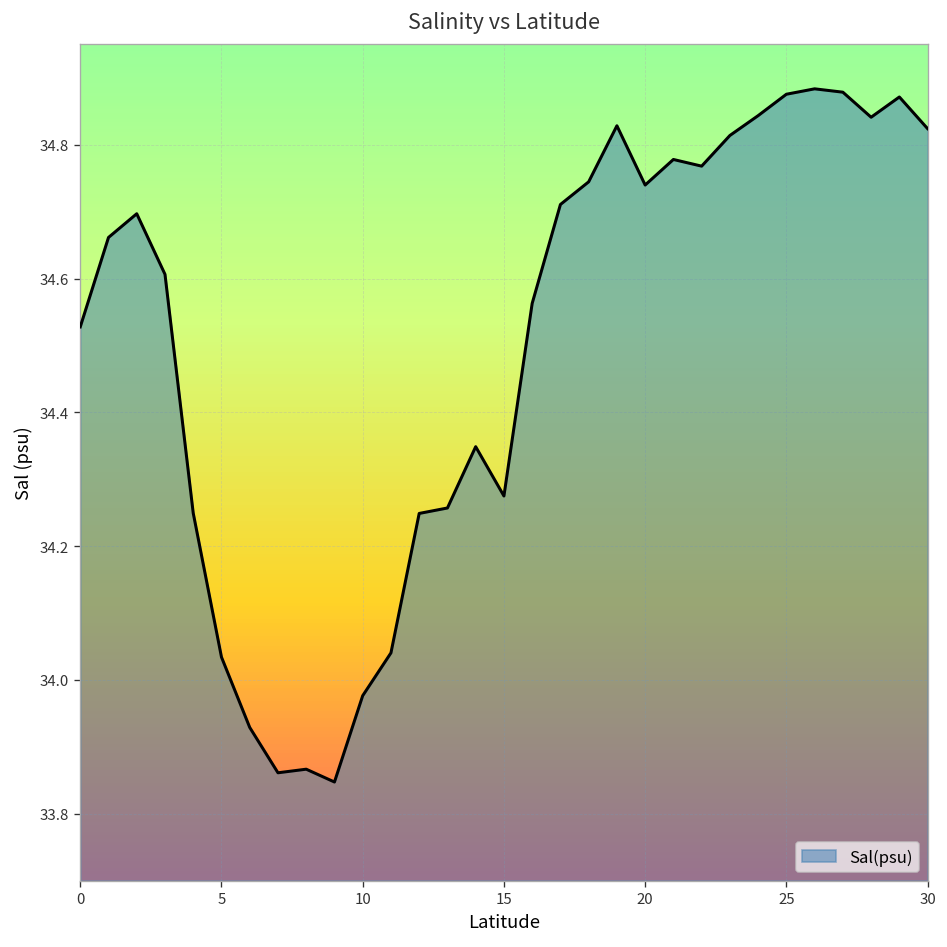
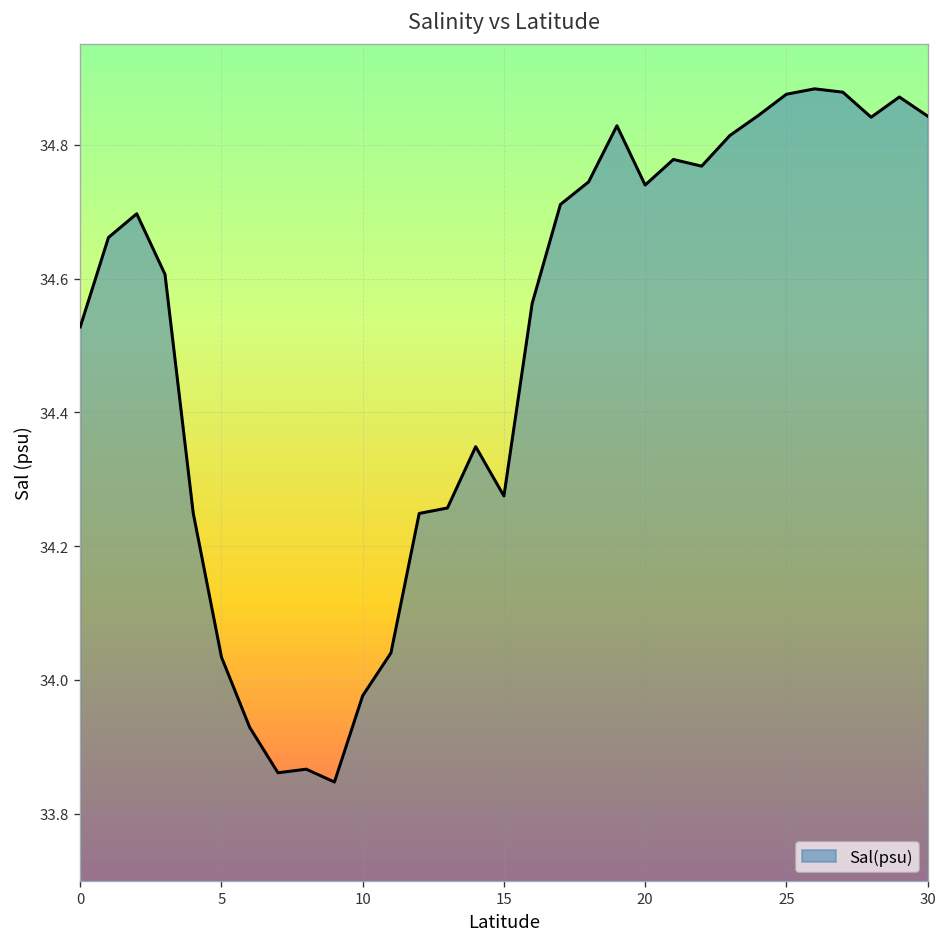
  {
    "0": 34.53,
    "5": 34.03,
    "10": 33.98,
    "15": 34.28,
    "20": 34.74,
    "25": 34.88,
-   "30": 34.82
+   "30": 34.84
  }
